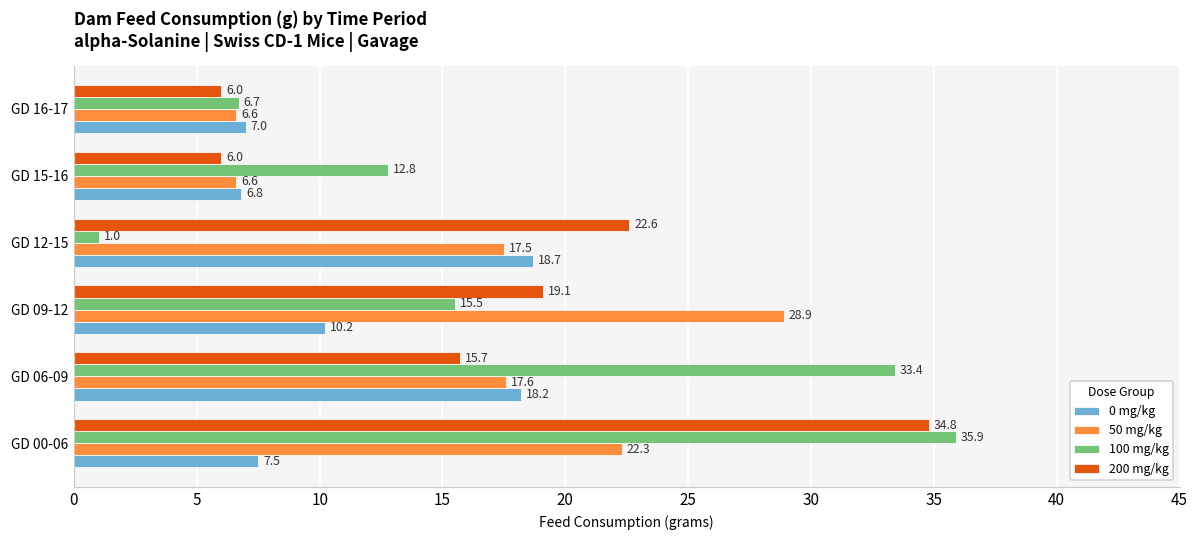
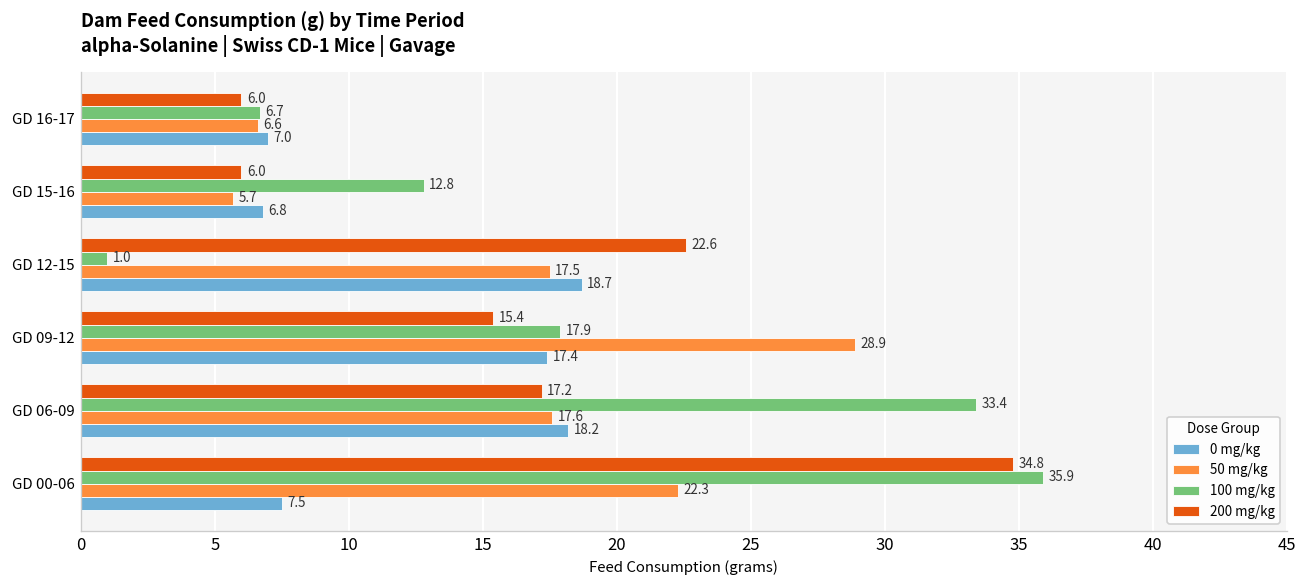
  {
    "0 mg/kg": {
      "GD 16-17": 7.0,
      "GD 15-16": 6.8,
      "GD 12-15": 18.7,
-     "GD 09-12": 10.2,
+     "GD 09-12": 17.4,
      "GD 06-09": 18.2,
      "GD 00-06": 7.5
    },
    "50 mg/kg": {
      "GD 16-17": 6.6,
-     "GD 15-16": 6.6,
+     "GD 15-16": 5.7,
      "GD 12-15": 17.5,
      "GD 09-12": 28.9,
      "GD 06-09": 17.6,
      "GD 00-06": 22.3
    },
    "100 mg/kg": {
      "GD 16-17": 6.7,
      "GD 15-16": 12.8,
      "GD 12-15": 1.0,
-     "GD 09-12": 15.5,
+     "GD 09-12": 17.9,
      "GD 06-09": 33.4,
      "GD 00-06": 35.9
    },
    "200 mg/kg": {
      "GD 16-17": 6.0,
      "GD 15-16": 6.0,
      "GD 12-15": 22.6,
-     "GD 09-12": 19.1,
-     "GD 06-09": 15.7,
+     "GD 09-12": 15.4,
+     "GD 06-09": 17.2,
      "GD 00-06": 34.8
    }
  }
